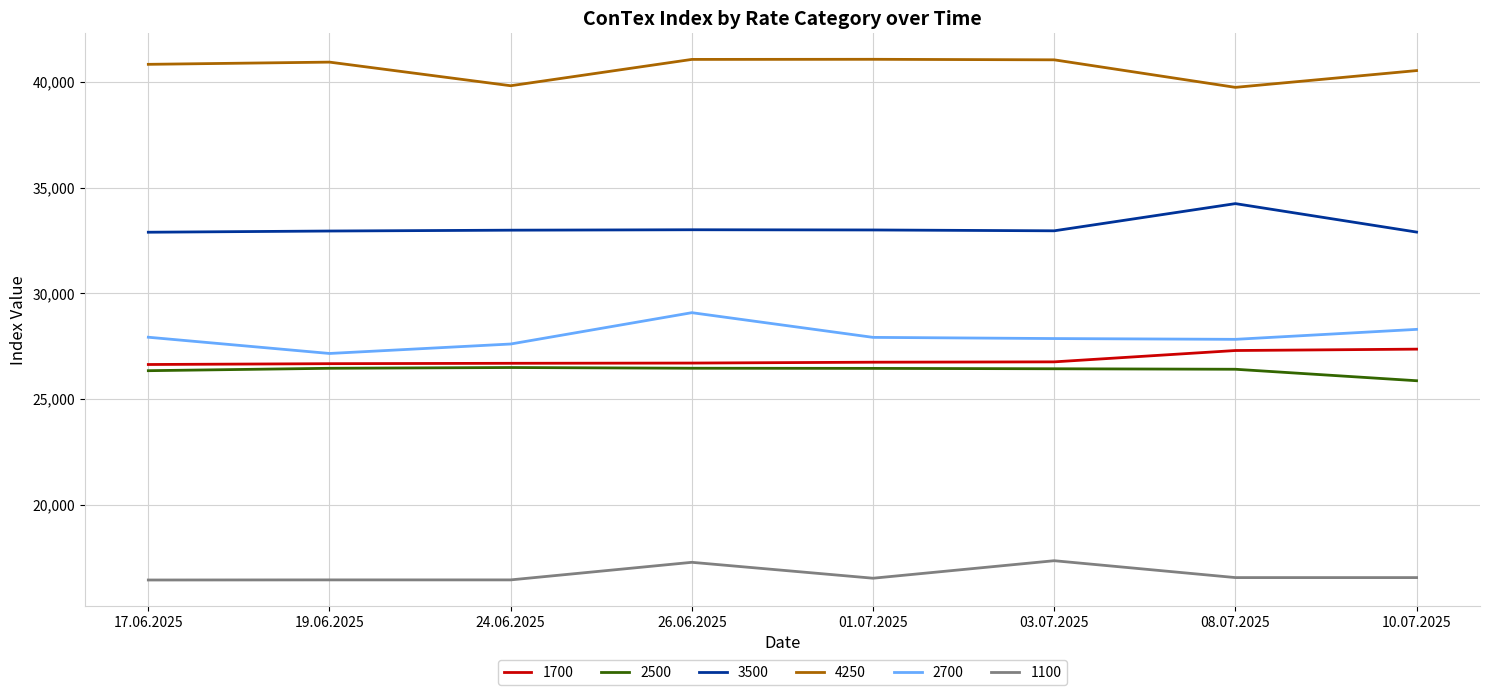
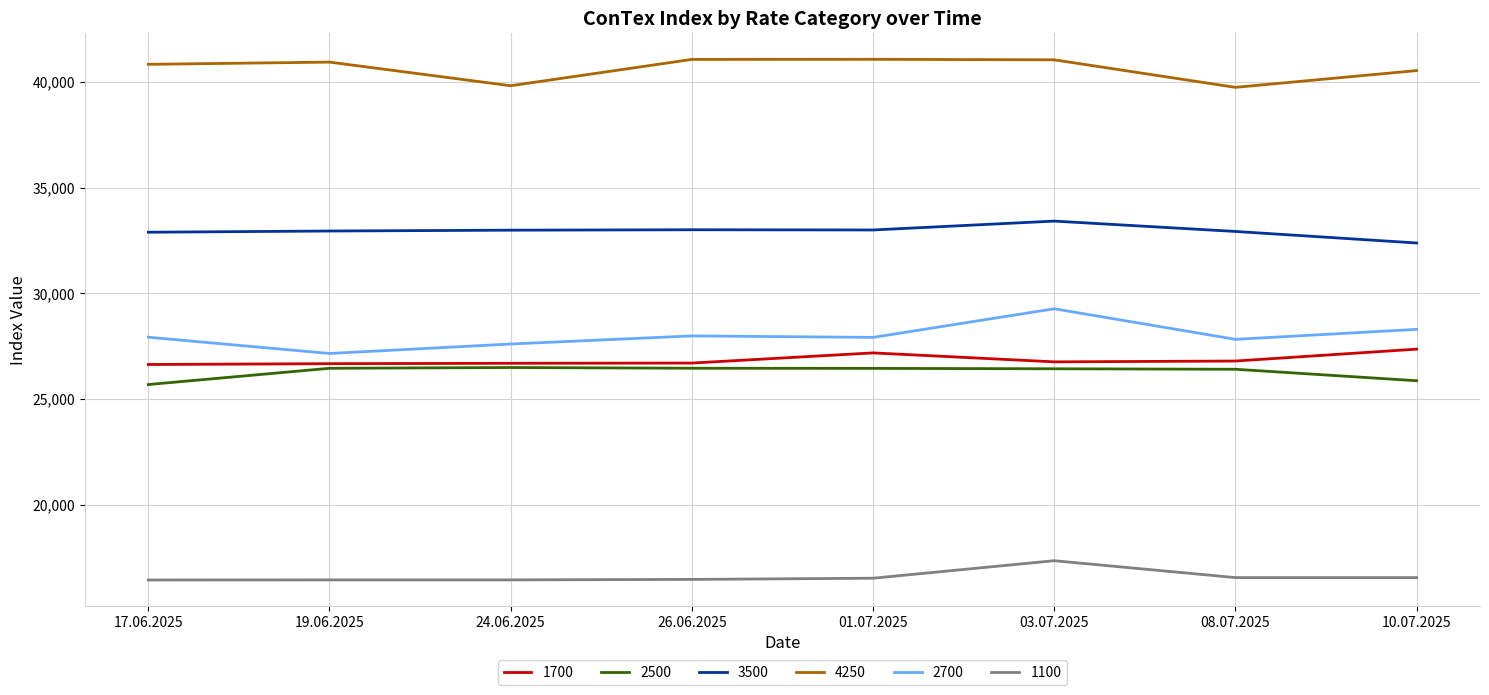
  {
    "1700": {
      "17.06.2025": "26,600",
      "19.06.2025": "26,700",
      "24.06.2025": "26,700",
      "26.06.2025": "26,700",
-     "01.07.2025": "26,700",
+     "01.07.2025": "27,200",
      "03.07.2025": "26,800",
-     "08.07.2025": "27,300",
+     "08.07.2025": "26,800",
      "10.07.2025": "27,400"
    },
    "2500": {
-     "17.06.2025": "26,300",
+     "17.06.2025": "25,700",
      "19.06.2025": "26,400",
      "24.06.2025": "26,500",
      "26.06.2025": "26,500",
      "01.07.2025": "26,400",
      "03.07.2025": "26,400",
      "08.07.2025": "26,400",
      "10.07.2025": "25,900"
    },
    "3500": {
      "17.06.2025": "32,900",
      "19.06.2025": "32,900",
      "24.06.2025": "33,000",
      "26.06.2025": "33,000",
      "01.07.2025": "33,000",
-     "03.07.2025": "33,000",
-     "08.07.2025": "34,200",
-     "10.07.2025": "32,900"
+     "03.07.2025": "33,400",
+     "08.07.2025": "32,900",
+     "10.07.2025": "32,400"
    },
    "4250": {
      "17.06.2025": "40,800",
      "19.06.2025": "40,900",
      "24.06.2025": "39,800",
      "26.06.2025": "41,100",
      "01.07.2025": "41,100",
      "03.07.2025": "41,000",
      "08.07.2025": "39,700",
      "10.07.2025": "40,500"
    },
    "2700": {
      "17.06.2025": "27,900",
      "19.06.2025": "27,100",
      "24.06.2025": "27,600",
-     "26.06.2025": "29,100",
+     "26.06.2025": "28,000",
      "01.07.2025": "27,900",
-     "03.07.2025": "27,900",
+     "03.07.2025": "29,300",
      "08.07.2025": "27,800",
      "10.07.2025": "28,300"
    },
    "1100": {
      "17.06.2025": "16,400",
      "19.06.2025": "16,400",
      "24.06.2025": "16,400",
-     "26.06.2025": "17,300",
+     "26.06.2025": "16,500",
      "01.07.2025": "16,500",
      "03.07.2025": "17,300",
      "08.07.2025": "16,500",
      "10.07.2025": "16,500"
    }
  }
